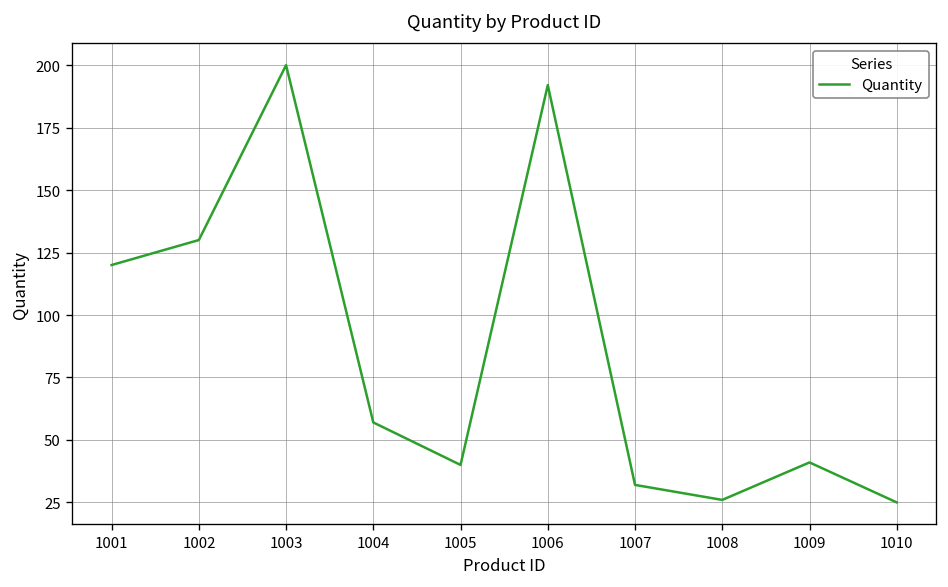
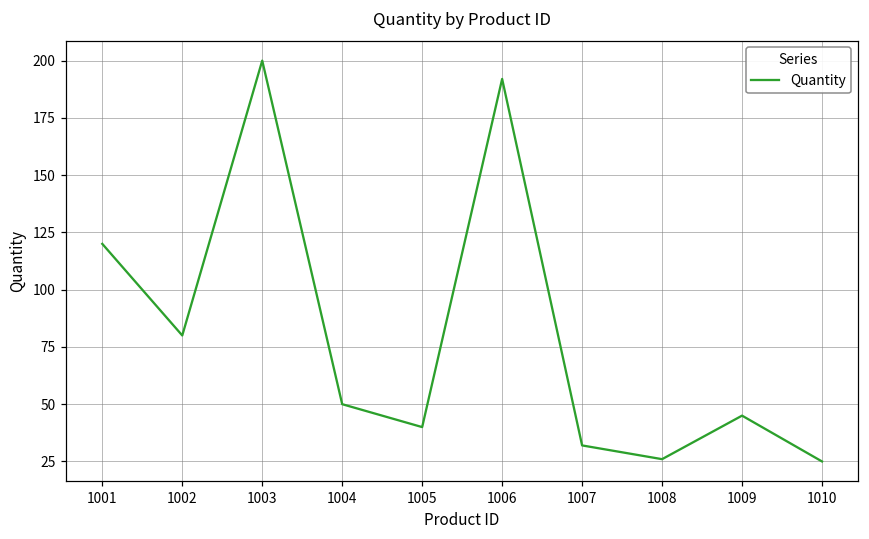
  {
    "1001": 120,
-   "1002": 130,
+   "1002": 80,
    "1003": 200,
-   "1004": 57,
+   "1004": 50,
    "1005": 40,
    "1006": 192,
    "1007": 32,
    "1008": 26,
-   "1009": 41,
+   "1009": 45,
    "1010": 25
  }
